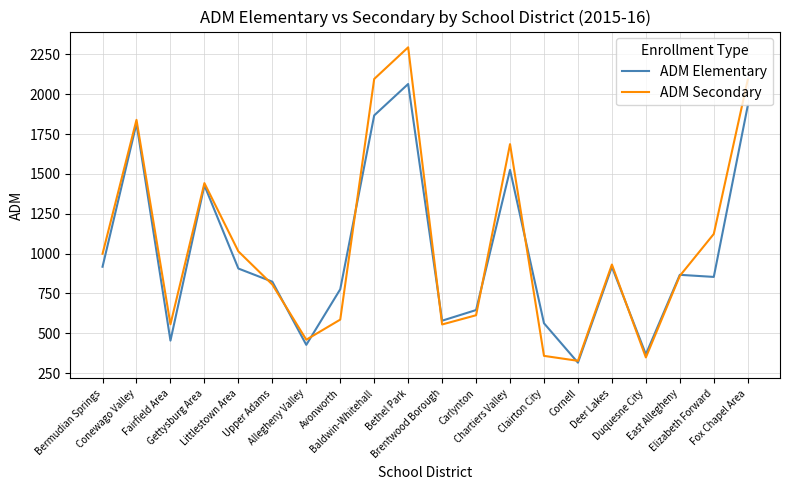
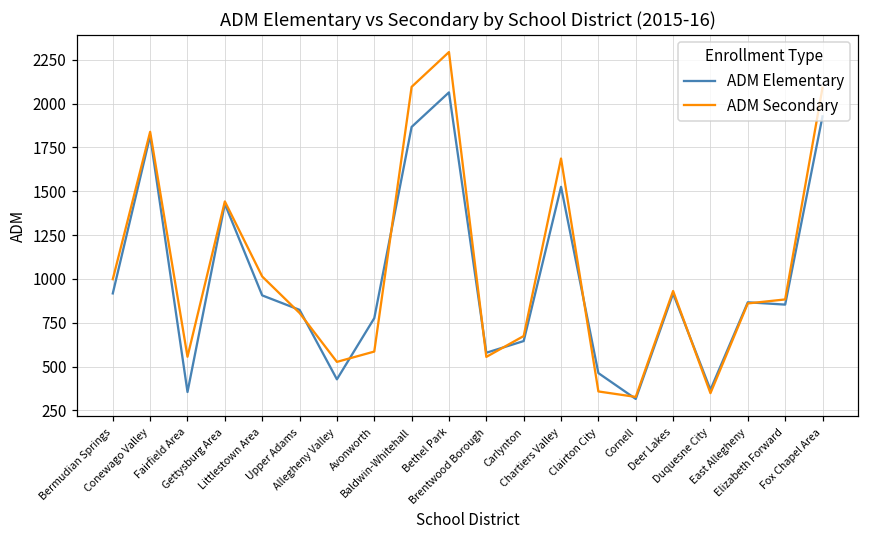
  {
    "ADM Elementary": {
      "Bermudian Springs": 920,
      "Conewago Valley": 1820,
-     "Fairfield Area": 450,
+     "Fairfield Area": 360,
      "Littlestown Area": 910,
      "Upper Adams": 820,
      "Allegheny Valley": 430,
      "Avonworth": 780,
      "Baldwin-Whitehall": 1870,
      "Bethel Park": 2060,
      "Brentwood Borough": 580,
      "Carlynton": 650,
      "Chartiers Valley": 1530,
-     "Clairton City": 560,
+     "Clairton City": 460,
      "Duquesne City": 370,
      "Elizabeth Forward": 850,
      "Fox Chapel Area": 1930
    },
    "ADM Secondary": {
      "Bermudian Springs": 1000,
      "Conewago Valley": 1840,
      "Fairfield Area": 560,
      "Littlestown Area": 1010,
      "Upper Adams": 810,
-     "Allegheny Valley": 460,
+     "Allegheny Valley": 530,
      "Avonworth": 590,
      "Baldwin-Whitehall": 2100,
      "Bethel Park": 2290,
      "Brentwood Borough": 560,
-     "Carlynton": 610,
+     "Carlynton": 670,
      "Chartiers Valley": 1690,
      "Clairton City": 360,
      "Duquesne City": 350,
-     "Elizabeth Forward": 1120
+     "Elizabeth Forward": 880
    }
  }
